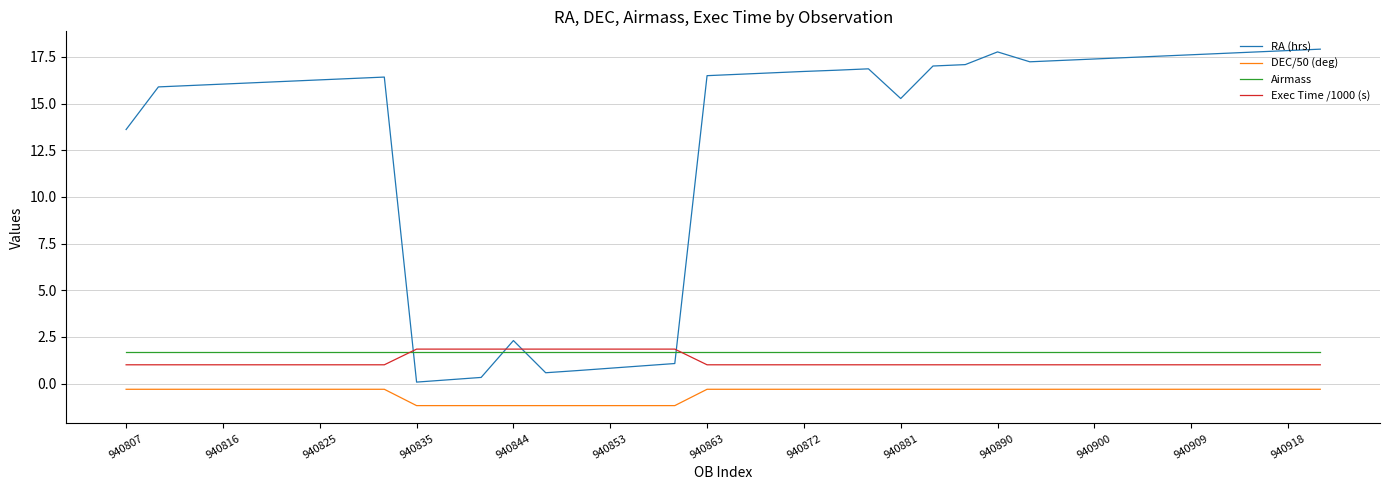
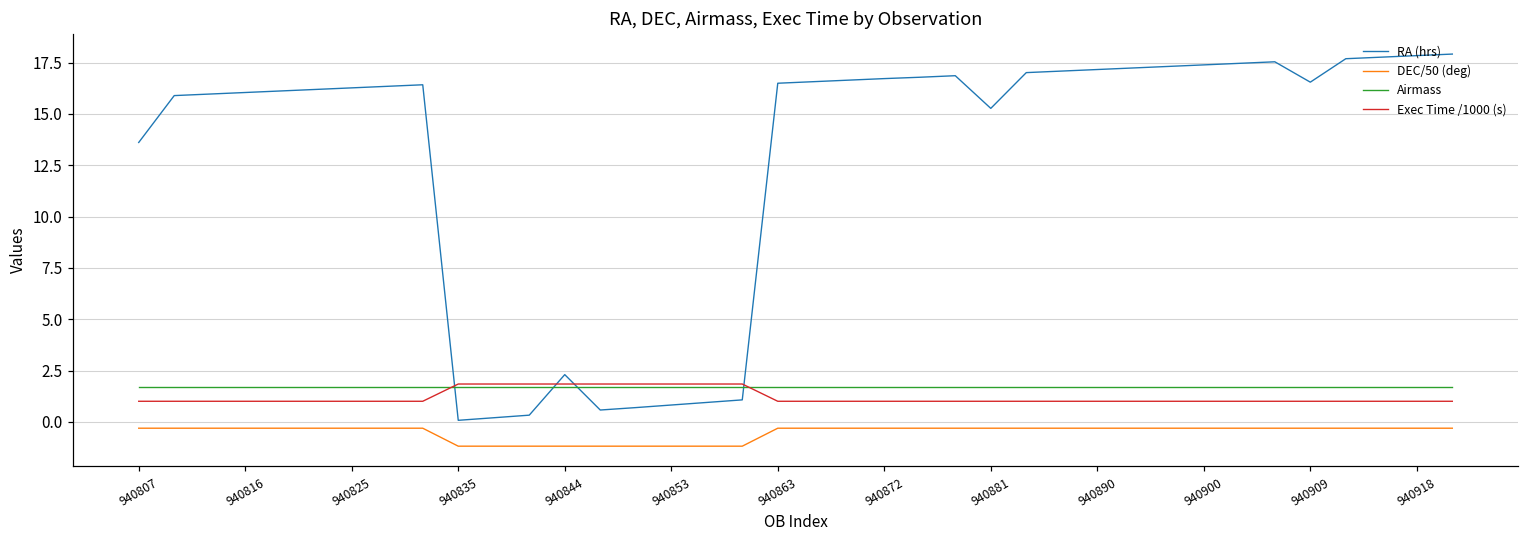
  {
    "RA (hrs)": {
      "940807": 13.6,
      "940816": 16.0,
      "940825": 16.3,
      "940835": 0.1,
      "940844": 2.3,
      "940853": 0.8,
      "940863": 16.5,
      "940872": 16.7,
      "940881": 15.3,
-     "940890": 17.8,
+     "940890": 17.2,
      "940900": 17.4,
-     "940909": 17.6,
+     "940909": 16.5,
      "940918": 17.8
    },
    "DEC/50 (deg)": {
      "940807": -0.3,
      "940816": -0.3,
      "940825": -0.3,
      "940835": -1.2,
      "940844": -1.2,
      "940853": -1.2,
      "940863": -0.3,
      "940872": -0.3,
      "940881": -0.3,
      "940890": -0.3,
      "940900": -0.3,
      "940909": -0.3,
      "940918": -0.3
    },
    "Airmass": {
      "940807": 1.7,
      "940816": 1.7,
      "940825": 1.7,
      "940835": 1.7,
      "940844": 1.7,
      "940853": 1.7,
      "940863": 1.7,
      "940872": 1.7,
      "940881": 1.7,
      "940890": 1.7,
      "940900": 1.7,
      "940909": 1.7,
      "940918": 1.7
    },
    "Exec Time /1000 (s)": {
      "940807": 1.0,
      "940816": 1.0,
      "940825": 1.0,
      "940835": 1.8,
      "940844": 1.8,
      "940853": 1.8,
      "940863": 1.0,
      "940872": 1.0,
      "940881": 1.0,
      "940890": 1.0,
      "940900": 1.0,
      "940909": 1.0,
      "940918": 1.0
    }
  }
